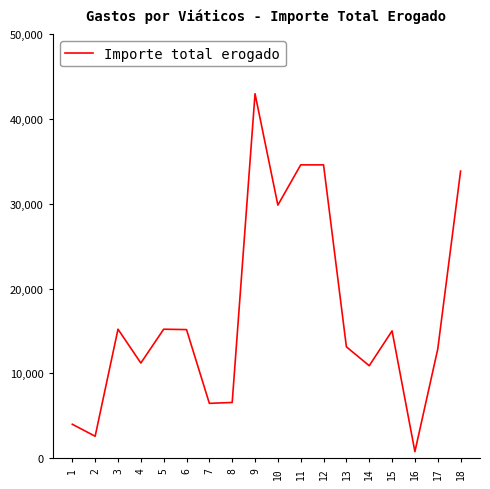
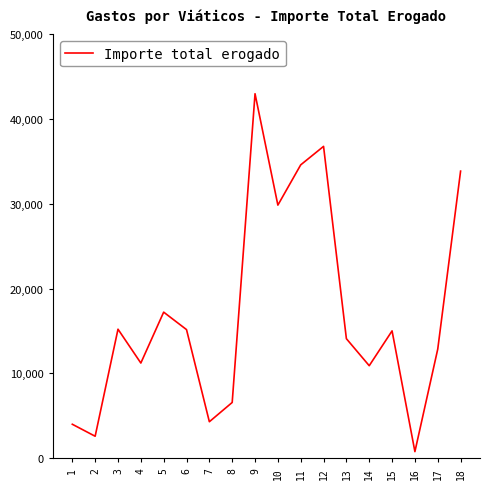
  {
    "1": "4,000",
    "2": "3,000",
    "3": "15,000",
    "4": "11,000",
-   "5": "15,000",
+   "5": "17,000",
    "6": "15,000",
-   "7": "6,000",
+   "7": "4,000",
    "8": "7,000",
    "9": "43,000",
    "10": "30,000",
    "11": "35,000",
-   "12": "35,000",
-   "13": "13,000",
+   "12": "37,000",
+   "13": "14,000",
    "14": "11,000",
    "15": "15,000",
    "16": "1,000",
    "17": "13,000",
    "18": "34,000"
  }
